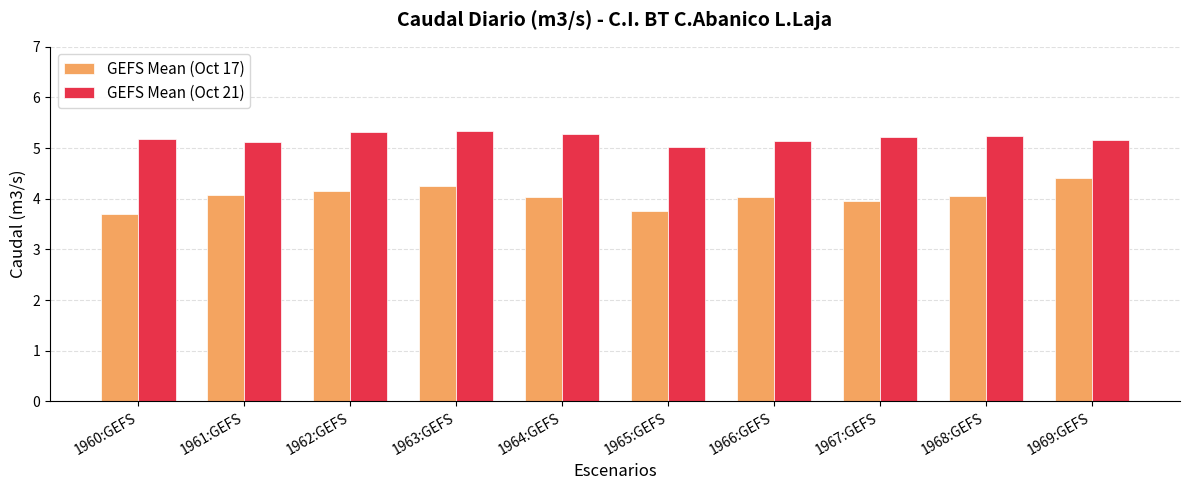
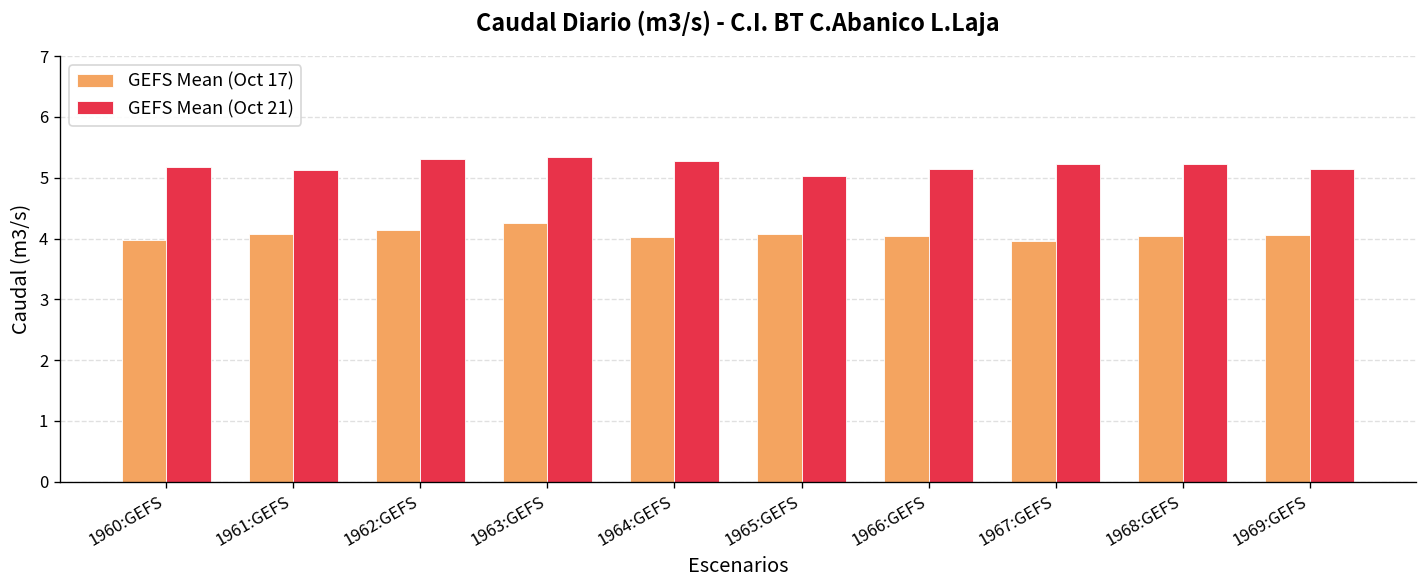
  {
    "GEFS Mean (Oct 17)": {
-     "1960:GEFS": 3.7,
+     "1960:GEFS": 4.0,
      "1961:GEFS": 4.1,
      "1962:GEFS": 4.1,
      "1963:GEFS": 4.3,
      "1964:GEFS": 4.0,
-     "1965:GEFS": 3.8,
+     "1965:GEFS": 4.1,
      "1966:GEFS": 4.0,
      "1967:GEFS": 4.0,
      "1968:GEFS": 4.0,
-     "1969:GEFS": 4.4
+     "1969:GEFS": 4.1
    },
    "GEFS Mean (Oct 21)": {
      "1960:GEFS": 5.2,
      "1961:GEFS": 5.1,
      "1962:GEFS": 5.3,
      "1963:GEFS": 5.3,
      "1964:GEFS": 5.3,
      "1965:GEFS": 5.0,
      "1966:GEFS": 5.1,
      "1967:GEFS": 5.2,
      "1968:GEFS": 5.2,
      "1969:GEFS": 5.2
    }
  }
